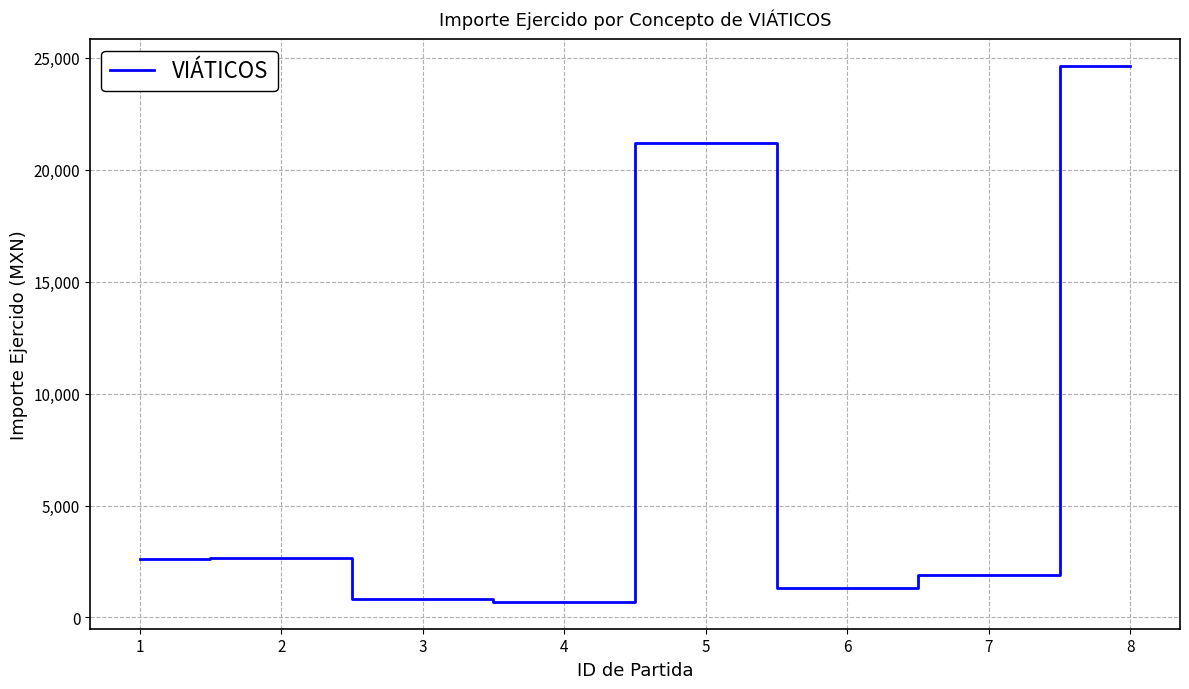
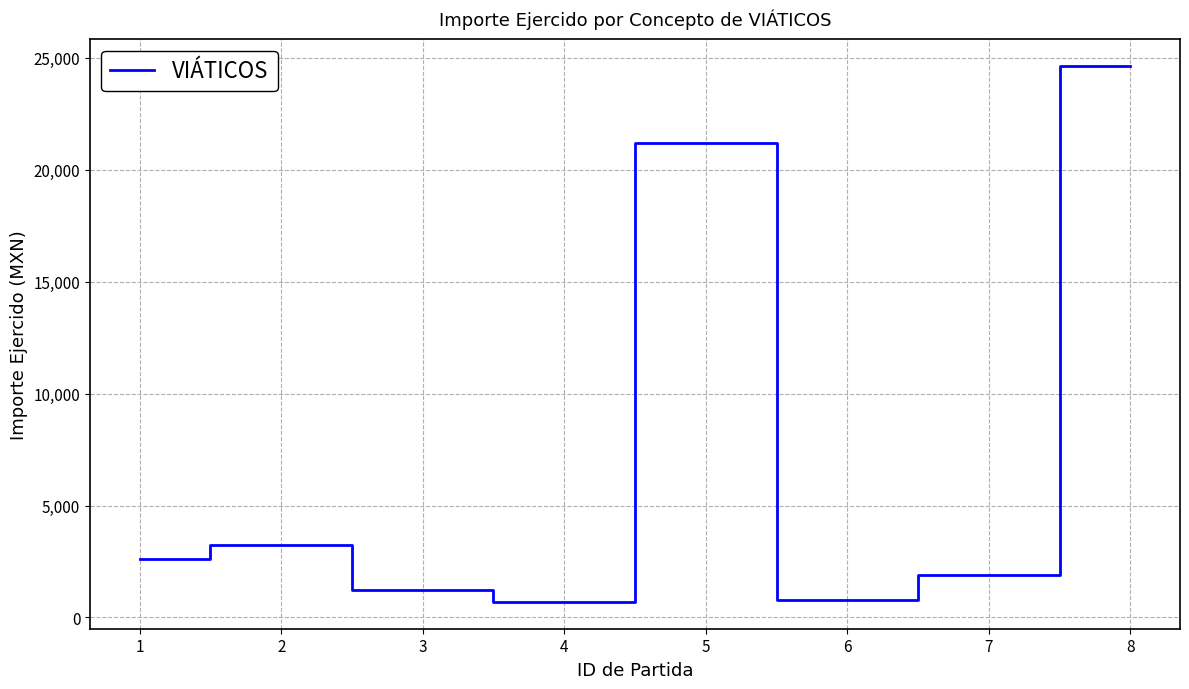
  {
    "1": "2,600",
-   "2": "2,700",
-   "3": "800",
+   "2": "3,200",
+   "3": "1,200",
    "4": "700",
    "5": "21,200",
-   "6": "1,300",
+   "6": "800",
    "7": "1,900",
    "8": "24,600"
  }
